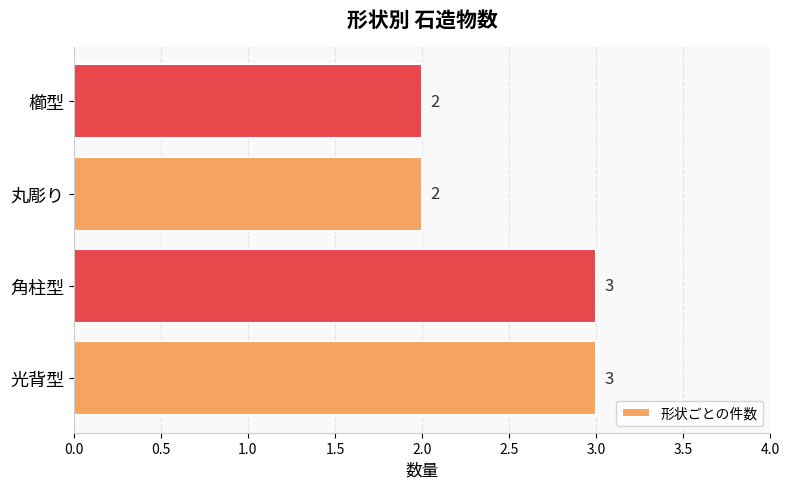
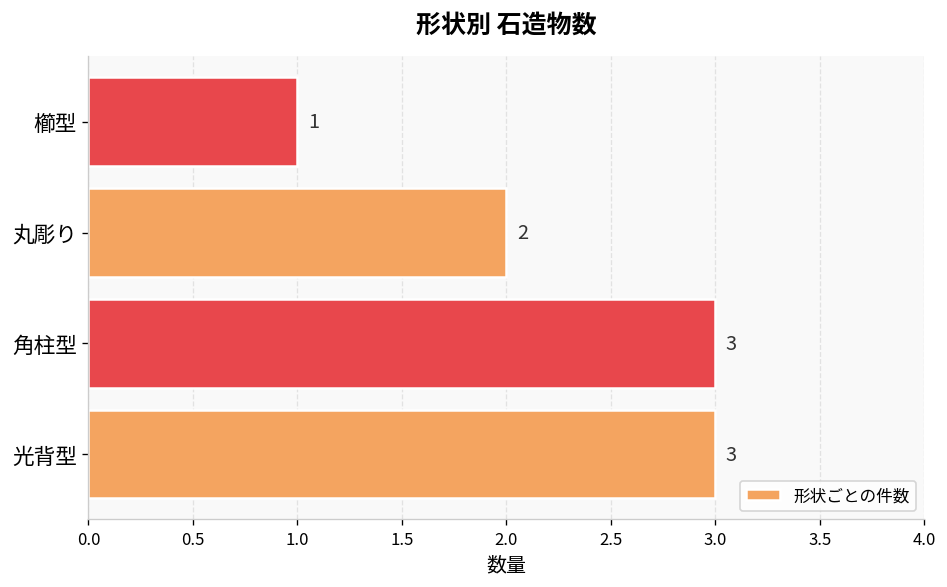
  {
-   "櫛型": 2,
+   "櫛型": 1,
    "丸彫り": 2,
    "角柱型": 3,
    "光背型": 3
  }
